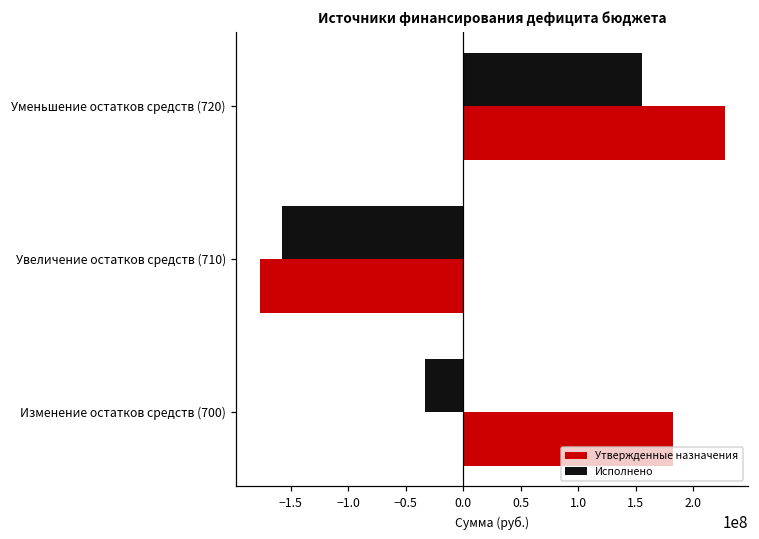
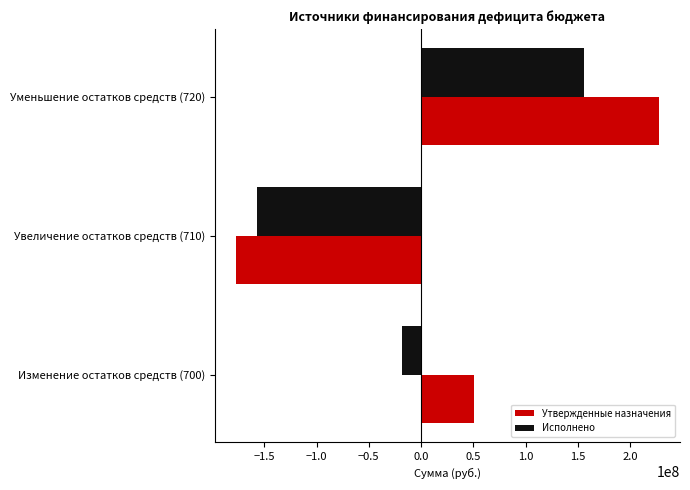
  {
    "Утвержденные назначения": {
      "Уменьшение остатков средств (720)": 227000000,
      "Увеличение остатков средств (710)": -177000000,
-     "Изменение остатков средств (700)": 182000000
+     "Изменение остатков средств (700)": 50000000
    },
    "Исполнено": {
      "Уменьшение остатков средств (720)": 156000000,
      "Увеличение остатков средств (710)": -157000000,
-     "Изменение остатков средств (700)": -33000000
+     "Изменение остатков средств (700)": -18000000
    }
  }
